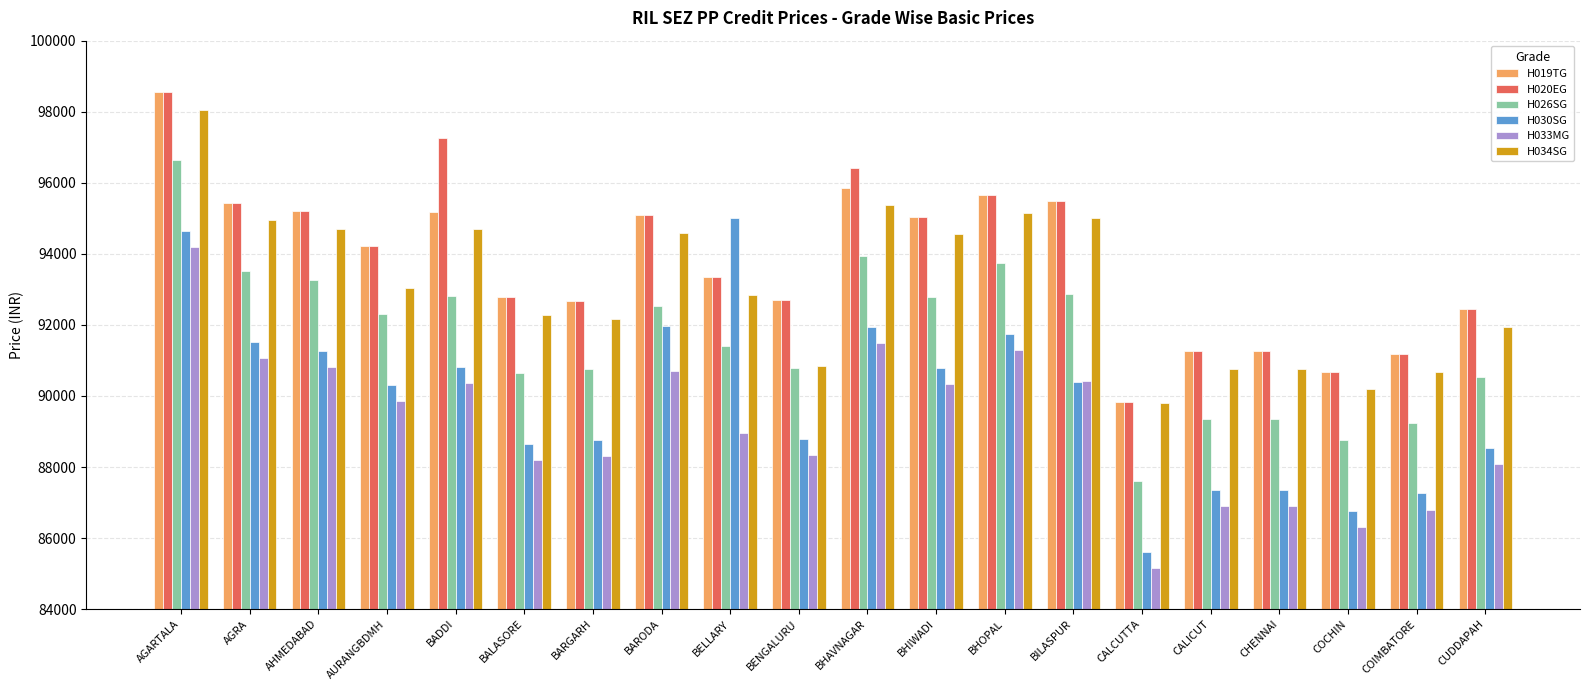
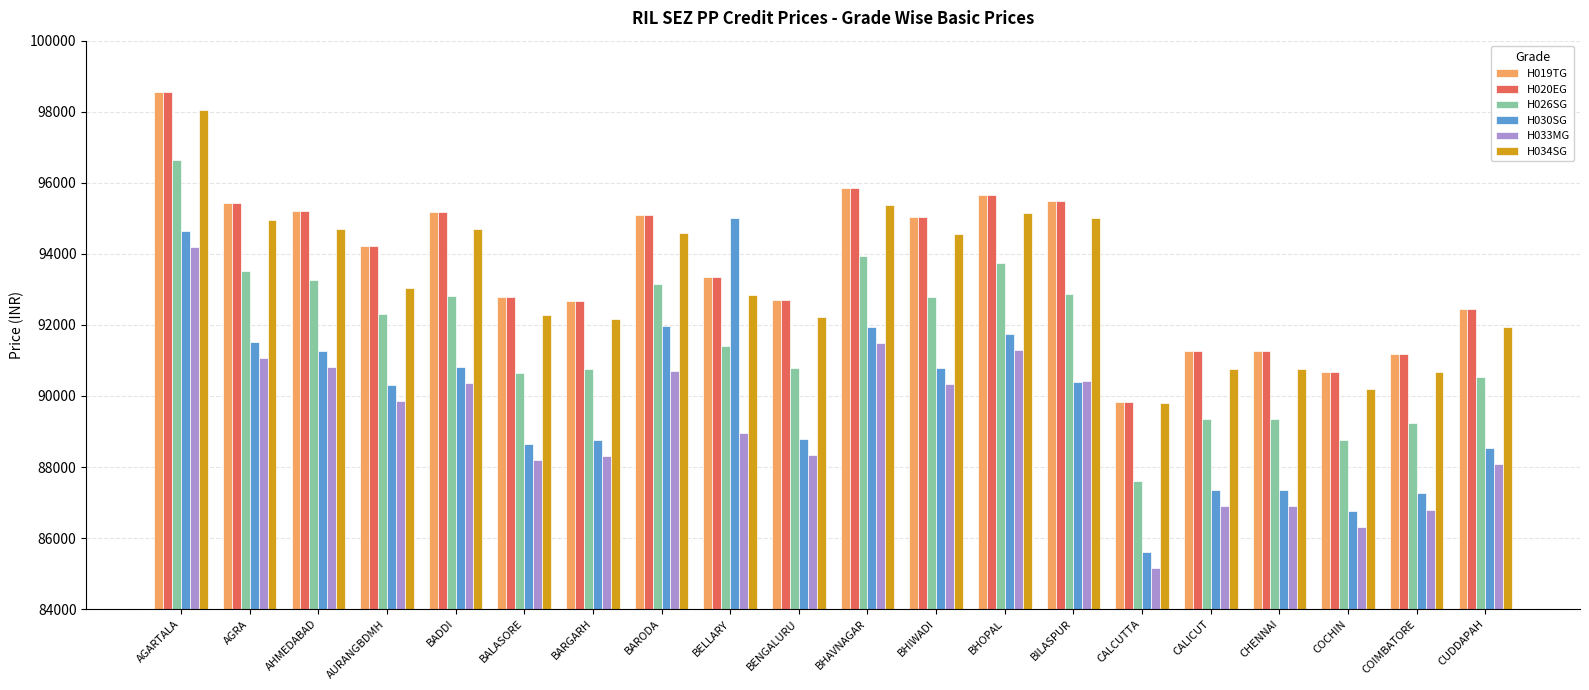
  {
    "H019TG": {
      "AGARTALA": 98600,
      "AGRA": 95400,
      "AHMEDABAD": 95200,
      "AURANGBDMH": 94200,
      "BADDI": 95200,
      "BALASORE": 92800,
      "BARGARH": 92700,
      "BARODA": 95100,
      "BELLARY": 93300,
      "BENGALURU": 92700,
      "BHAVNAGAR": 95900,
      "BHIWADI": 95000,
      "BHOPAL": 95700,
      "BILASPUR": 95500,
      "CALCUTTA": 89800,
      "CALICUT": 91300,
      "CHENNAI": 91300,
      "COCHIN": 90700,
      "COIMBATORE": 91200,
      "CUDDAPAH": 92500
    },
    "H020EG": {
      "AGARTALA": 98600,
      "AGRA": 95400,
      "AHMEDABAD": 95200,
      "AURANGBDMH": 94200,
-     "BADDI": 97300,
+     "BADDI": 95200,
      "BALASORE": 92800,
      "BARGARH": 92700,
      "BARODA": 95100,
      "BELLARY": 93300,
      "BENGALURU": 92700,
-     "BHAVNAGAR": 96400,
+     "BHAVNAGAR": 95900,
      "BHIWADI": 95000,
      "BHOPAL": 95700,
      "BILASPUR": 95500,
      "CALCUTTA": 89800,
      "CALICUT": 91300,
      "CHENNAI": 91300,
      "COCHIN": 90700,
      "COIMBATORE": 91200,
      "CUDDAPAH": 92500
    },
    "H026SG": {
      "AGARTALA": 96600,
      "AGRA": 93500,
      "AHMEDABAD": 93300,
      "AURANGBDMH": 92300,
      "BADDI": 92800,
      "BALASORE": 90600,
      "BARGARH": 90800,
-     "BARODA": 92500,
+     "BARODA": 93200,
      "BELLARY": 91400,
      "BENGALURU": 90800,
      "BHAVNAGAR": 93900,
      "BHIWADI": 92800,
      "BHOPAL": 93700,
      "BILASPUR": 92900,
      "CALCUTTA": 87600,
      "CALICUT": 89300,
      "CHENNAI": 89300,
      "COCHIN": 88800,
      "COIMBATORE": 89300,
      "CUDDAPAH": 90500
    },
    "H030SG": {
      "AGARTALA": 94600,
      "AGRA": 91500,
      "AHMEDABAD": 91300,
      "AURANGBDMH": 90300,
      "BADDI": 90800,
      "BALASORE": 88600,
      "BARGARH": 88800,
      "BARODA": 92000,
      "BELLARY": 95000,
      "BENGALURU": 88800,
      "BHAVNAGAR": 91900,
      "BHIWADI": 90800,
      "BHOPAL": 91700,
      "BILASPUR": 90400,
      "CALCUTTA": 85600,
      "CALICUT": 87400,
      "CHENNAI": 87300,
      "COCHIN": 86800,
      "COIMBATORE": 87300,
      "CUDDAPAH": 88500
    },
    "H033MG": {
      "AGARTALA": 94200,
      "AGRA": 91100,
      "AHMEDABAD": 90800,
      "AURANGBDMH": 89800,
      "BADDI": 90400,
      "BALASORE": 88200,
      "BARGARH": 88300,
      "BARODA": 90700,
      "BELLARY": 89000,
      "BENGALURU": 88300,
      "BHAVNAGAR": 91500,
      "BHIWADI": 90300,
      "BHOPAL": 91300,
      "BILASPUR": 90400,
      "CALCUTTA": 85100,
      "CALICUT": 86900,
      "CHENNAI": 86900,
      "COCHIN": 86300,
      "COIMBATORE": 86800,
      "CUDDAPAH": 88100
    },
    "H034SG": {
      "AGARTALA": 98100,
      "AGRA": 94900,
      "AHMEDABAD": 94700,
      "AURANGBDMH": 93000,
      "BADDI": 94700,
      "BALASORE": 92300,
      "BARGARH": 92200,
      "BARODA": 94600,
      "BELLARY": 92800,
-     "BENGALURU": 90800,
+     "BENGALURU": 92200,
      "BHAVNAGAR": 95400,
      "BHIWADI": 94600,
      "BHOPAL": 95200,
      "BILASPUR": 95000,
      "CALCUTTA": 89800,
      "CALICUT": 90800,
      "CHENNAI": 90800,
      "COCHIN": 90200,
      "COIMBATORE": 90700,
      "CUDDAPAH": 92000
    }
  }
